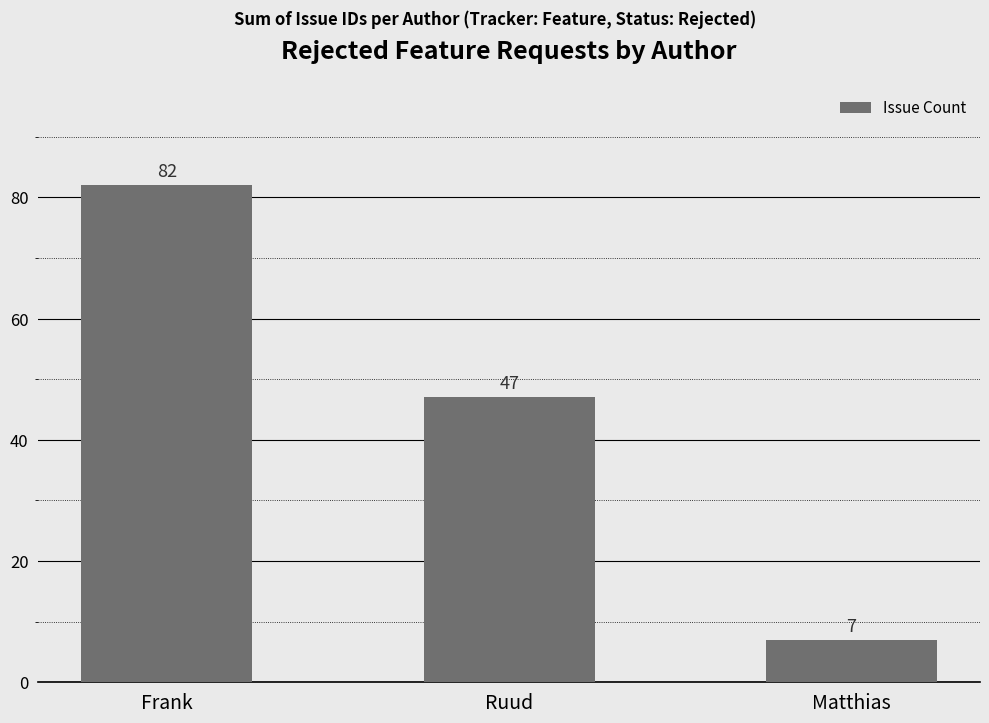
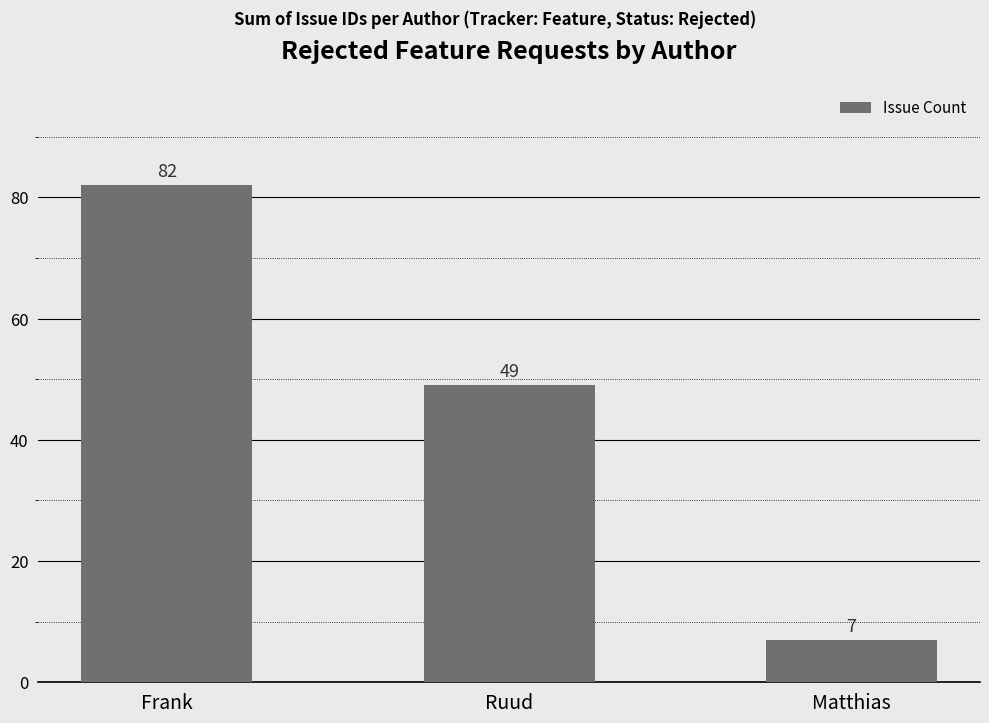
  {
    "Frank": 82,
-   "Ruud": 47,
+   "Ruud": 49,
    "Matthias": 7
  }
